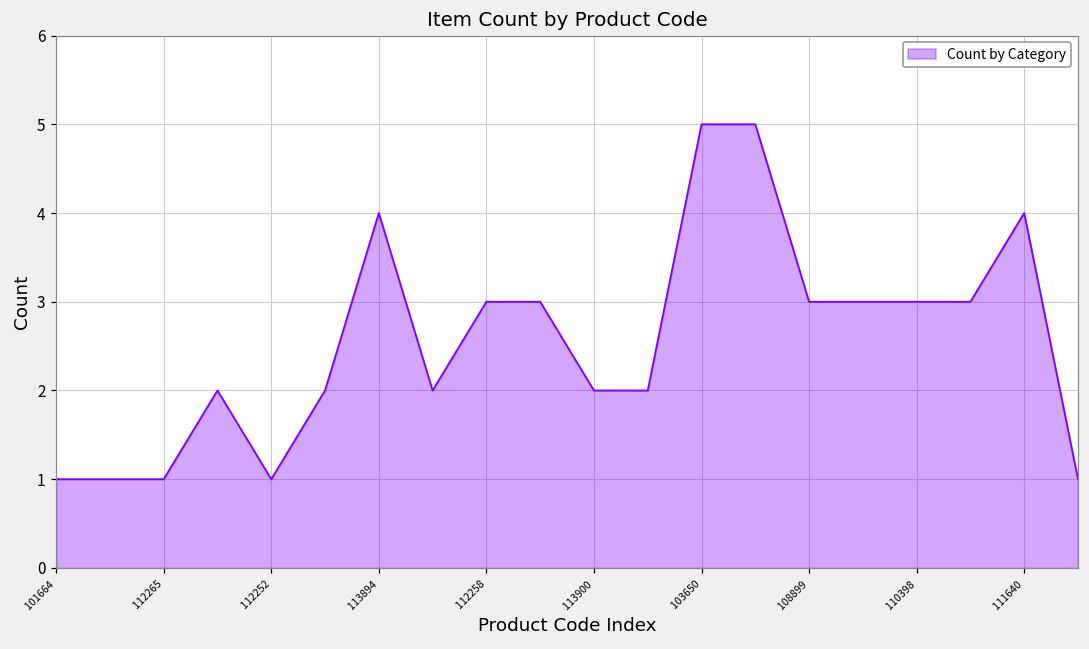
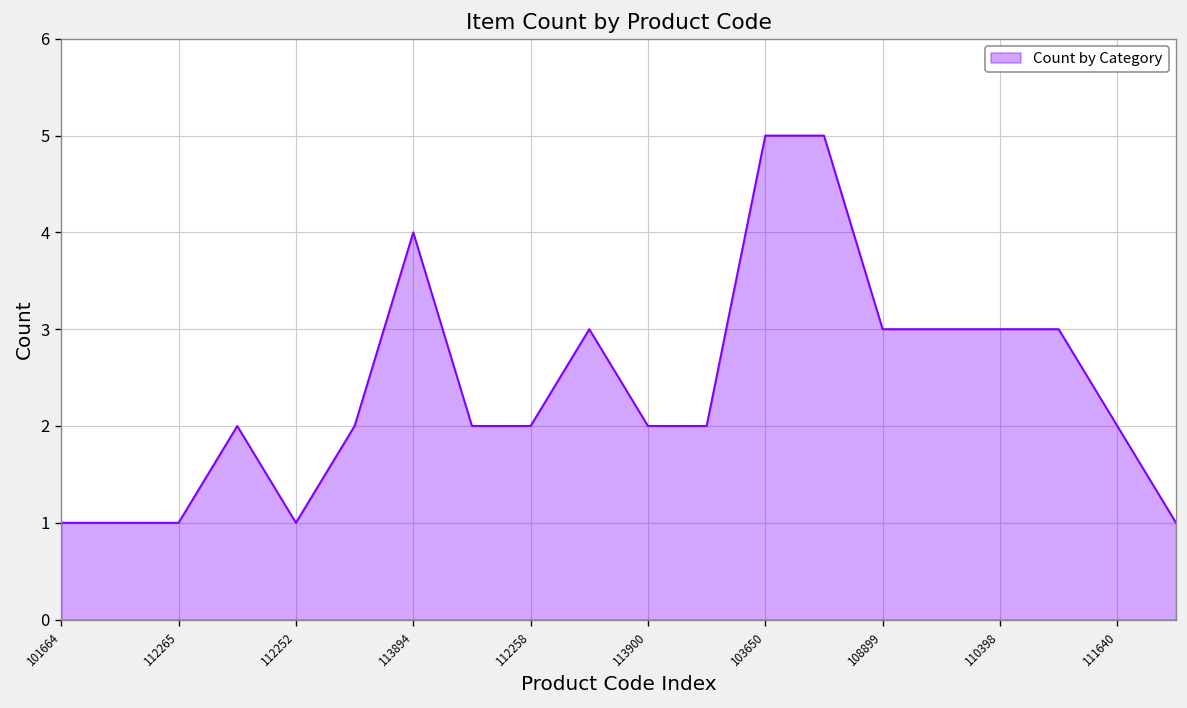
  {
    "101664": 1,
    "112265": 1,
    "112252": 1,
    "113894": 4,
-   "112258": 3,
+   "112258": 2,
    "113900": 2,
    "103650": 5,
    "108899": 3,
    "110398": 3,
-   "111640": 4
+   "111640": 2
  }
